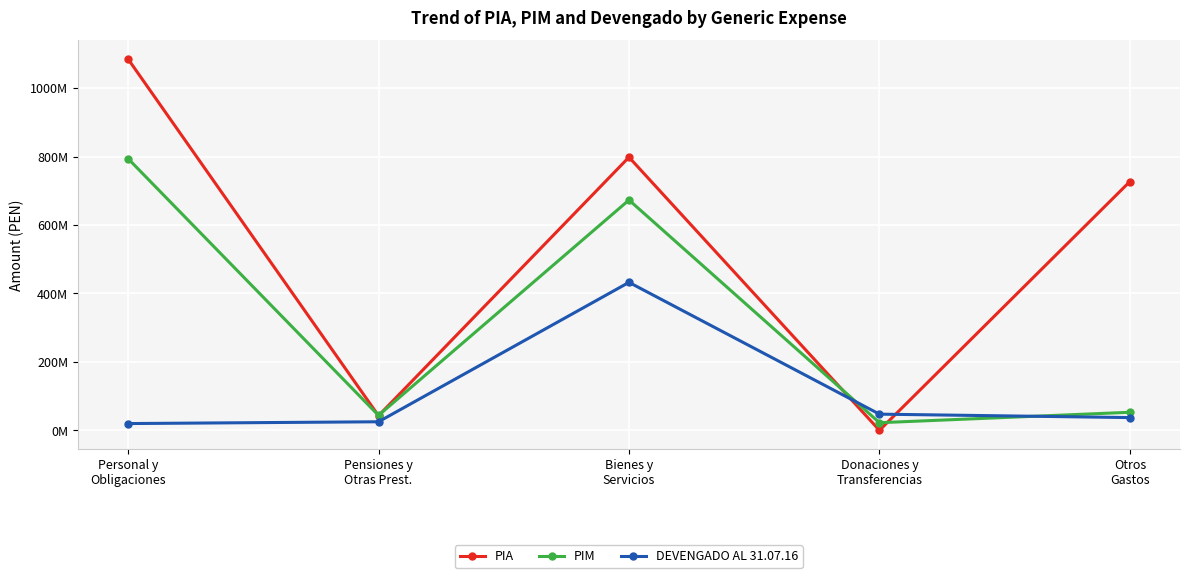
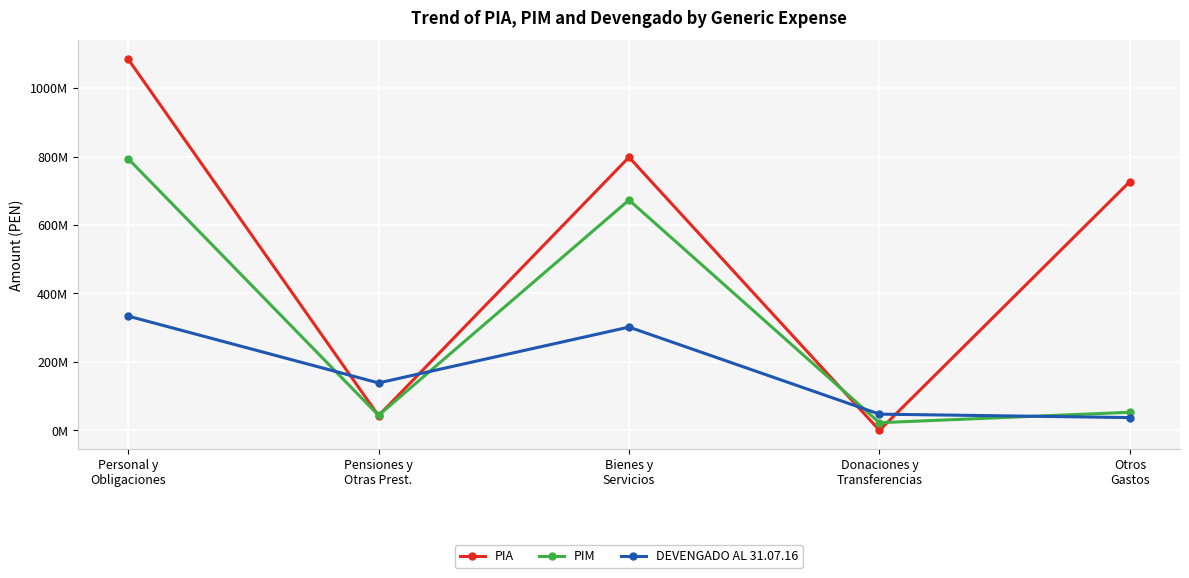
  {
    "PIA": {
      "Personal y Obligaciones": 1090000000,
      "Bienes y Servicios": 800000000,
      "Donaciones y Transferencias": 0,
      "Otros Gastos": 730000000
    },
    "PIM": {
      "Personal y Obligaciones": 790000000,
      "Bienes y Servicios": 670000000,
      "Donaciones y Transferencias": 20000000,
      "Otros Gastos": 50000000
    },
    "DEVENGADO AL 31.07.16": {
-     "Personal y Obligaciones": 20000000,
-     "Pensiones y Otras Prest.": 30000000,
-     "Bienes y Servicios": 430000000,
+     "Personal y Obligaciones": 330000000,
+     "Pensiones y Otras Prest.": 140000000,
+     "Bienes y Servicios": 300000000,
      "Donaciones y Transferencias": 50000000,
      "Otros Gastos": 40000000
    }
  }
